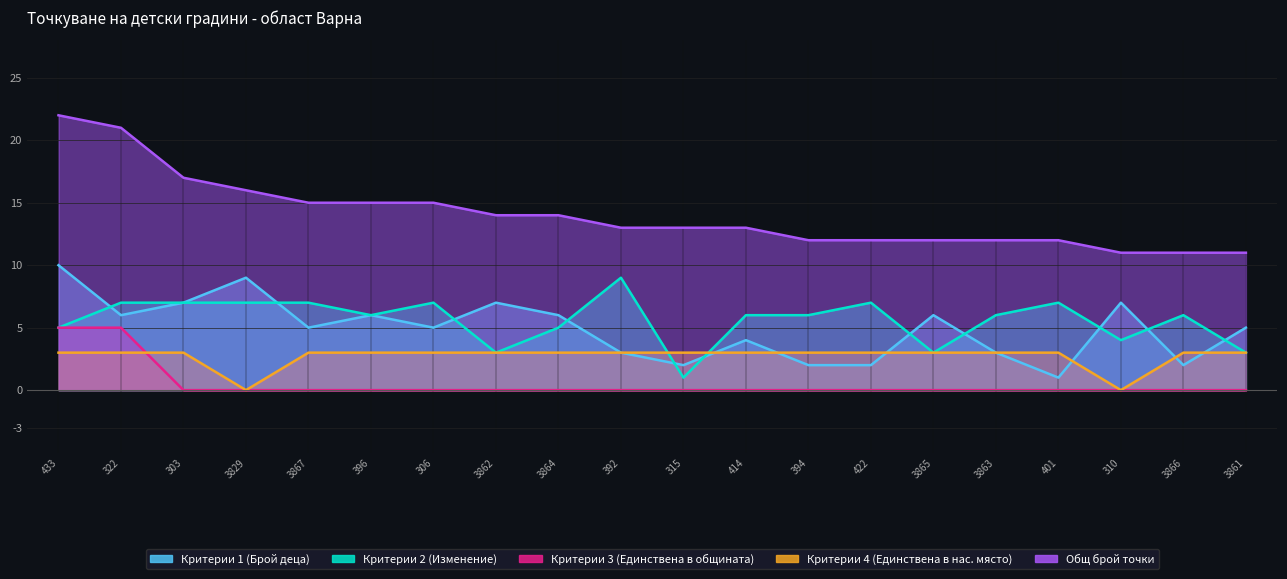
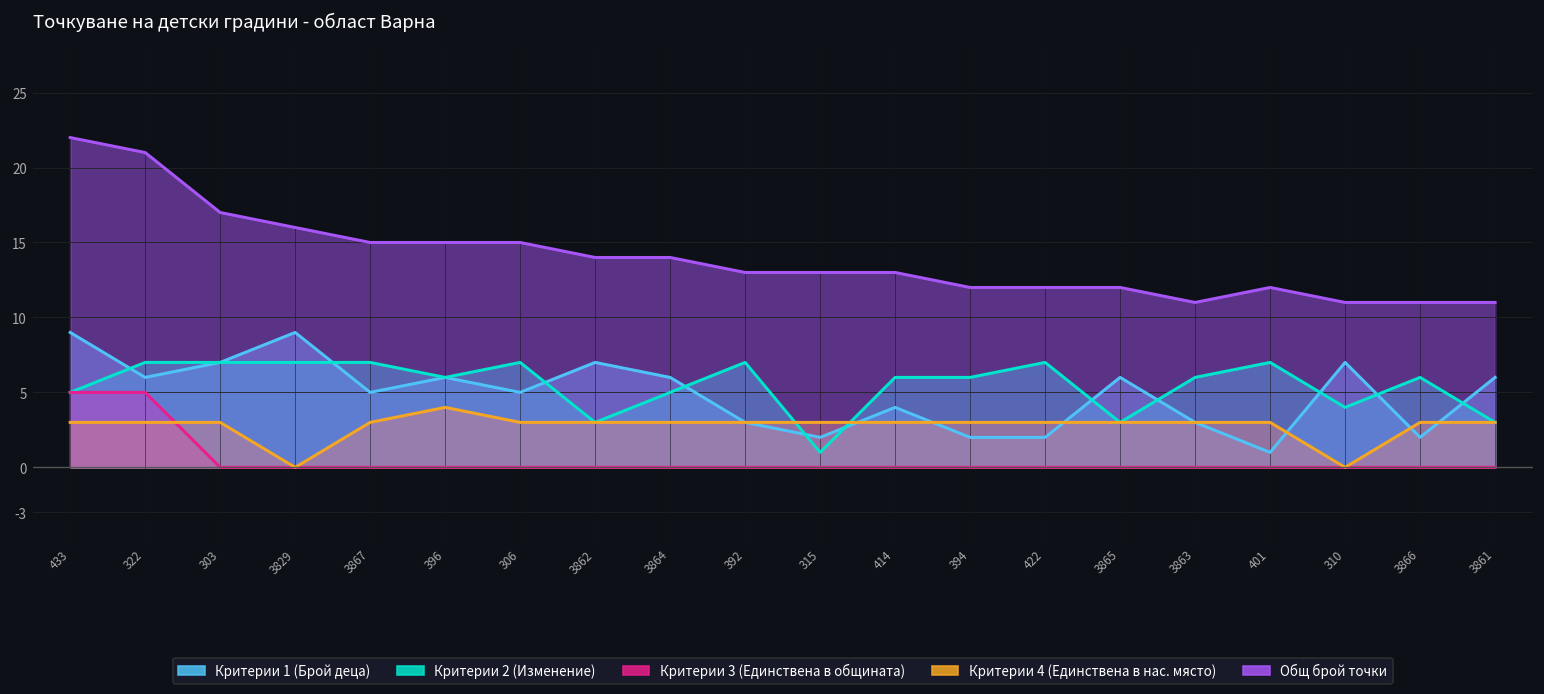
  {
    "Критерии 1 (Брой деца)": {
-     "433": 10,
+     "433": 9,
      "322": 6,
      "3829": 9,
      "3867": 5,
      "306": 5,
      "3862": 7,
      "3864": 6,
      "315": 2,
      "414": 4,
      "394": 2,
      "422": 2,
      "3865": 6,
      "401": 1,
      "310": 7,
      "3866": 2,
-     "3861": 5
+     "3861": 6
    },
    "Критерии 2 (Изменение)": {
      "322": 7,
      "3829": 7,
      "3867": 7,
      "306": 7,
      "3864": 5,
-     "392": 9,
+     "392": 7,
      "315": 1,
      "414": 6,
      "394": 6,
      "422": 7,
      "3863": 6,
      "401": 7,
      "310": 4,
      "3866": 6
    },
    "Критерии 3 (Единствена в общината)": {
      "322": 5,
      "303": 0,
      "3867": 0,
      "396": 0,
      "306": 0,
      "3862": 0,
      "3864": 0,
      "392": 0,
      "315": 0,
      "414": 0,
      "394": 0,
      "422": 0,
      "3865": 0,
      "3863": 0,
      "401": 0,
      "3866": 0,
      "3861": 0
    },
    "Критерии 4 (Единствена в нас. място)": {
      "433": 3,
      "322": 3,
      "303": 3,
      "3867": 3,
-     "396": 3,
+     "396": 4,
      "306": 3,
      "3864": 3,
      "315": 3,
      "414": 3,
      "394": 3,
      "422": 3,
      "401": 3,
      "3866": 3
    },
    "Общ брой точки": {
      "433": 22,
      "322": 21,
      "303": 17,
      "3829": 16,
      "3867": 15,
      "396": 15,
      "306": 15,
      "3862": 14,
      "3864": 14,
      "392": 13,
      "315": 13,
      "414": 13,
      "394": 12,
      "422": 12,
      "3865": 12,
-     "3863": 12,
+     "3863": 11,
      "401": 12,
      "310": 11,
      "3866": 11,
      "3861": 11
    }
  }
